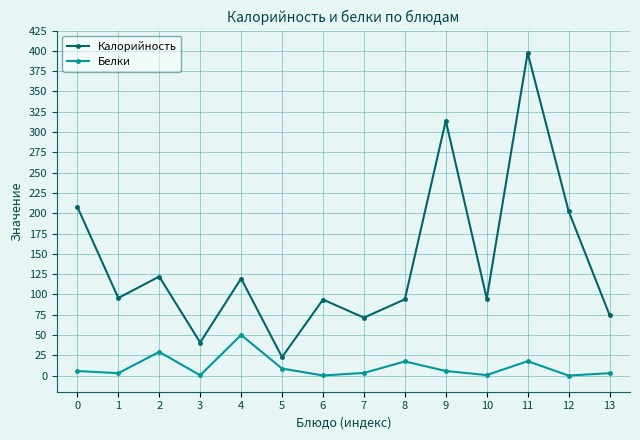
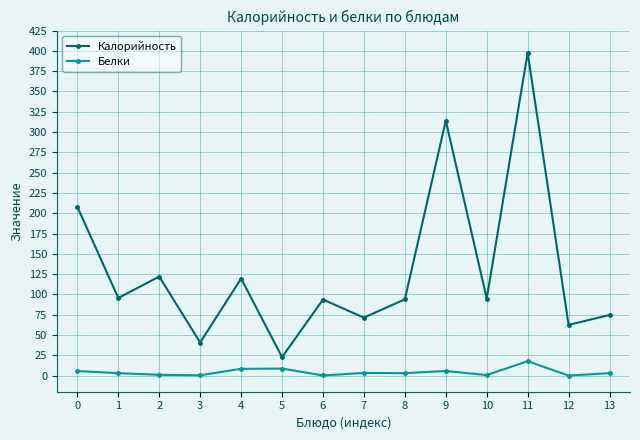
  {
    "Калорийность": {
      "0": 210,
      "1": 100,
      "2": 120,
      "3": 40,
      "4": 120,
      "5": 20,
      "6": 90,
      "7": 70,
      "8": 90,
      "9": 310,
      "10": 90,
      "11": 400,
-     "12": 200,
+     "12": 60,
      "13": 70
    },
    "Белки": {
      "0": 10,
      "1": 0,
-     "2": 30,
+     "2": 0,
      "3": 0,
-     "4": 50,
+     "4": 10,
      "5": 10,
      "6": 0,
      "7": 0,
-     "8": 20,
+     "8": 0,
      "9": 10,
      "10": 0,
      "11": 20,
      "12": 0,
      "13": 0
    }
  }
